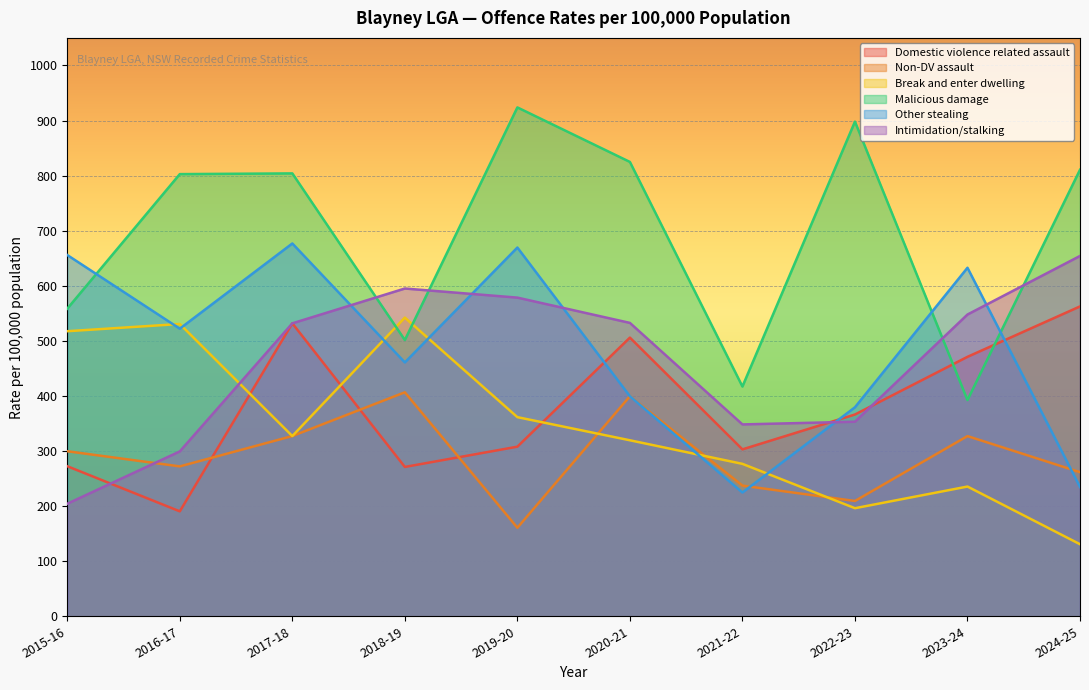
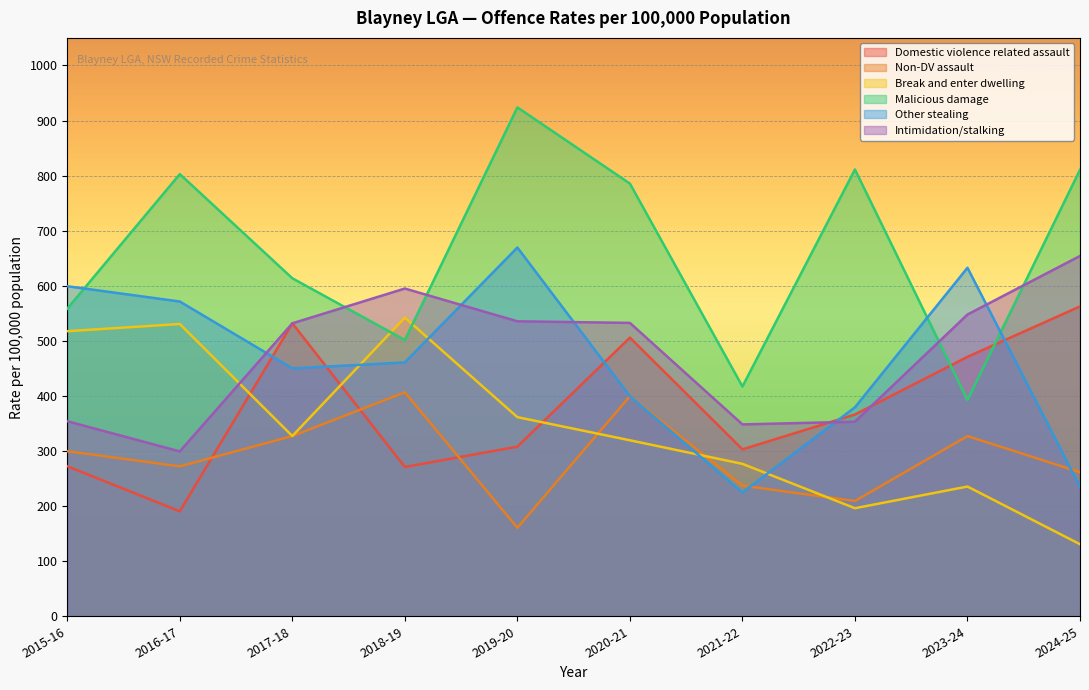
  {
    "Malicious damage": {
      "2015-16": 560,
      "2016-17": 800,
-     "2017-18": 800,
+     "2017-18": 610,
      "2018-19": 500,
      "2019-20": 920,
-     "2020-21": 820,
+     "2020-21": 790,
      "2021-22": 420,
-     "2022-23": 900,
+     "2022-23": 810,
      "2023-24": 390,
      "2024-25": 810
    },
    "Other stealing": {
-     "2015-16": 660,
-     "2016-17": 520,
-     "2017-18": 680,
+     "2015-16": 600,
+     "2016-17": 570,
+     "2017-18": 450,
      "2018-19": 460,
      "2019-20": 670,
      "2021-22": 220,
      "2022-23": 380,
      "2023-24": 630,
      "2024-25": 230
    },
    "Intimidation/stalking": {
-     "2015-16": 200,
+     "2015-16": 350,
      "2016-17": 300,
      "2018-19": 600,
-     "2019-20": 580,
+     "2019-20": 540,
      "2020-21": 530,
      "2021-22": 350,
      "2022-23": 350,
      "2023-24": 550,
      "2024-25": 650
    }
  }
